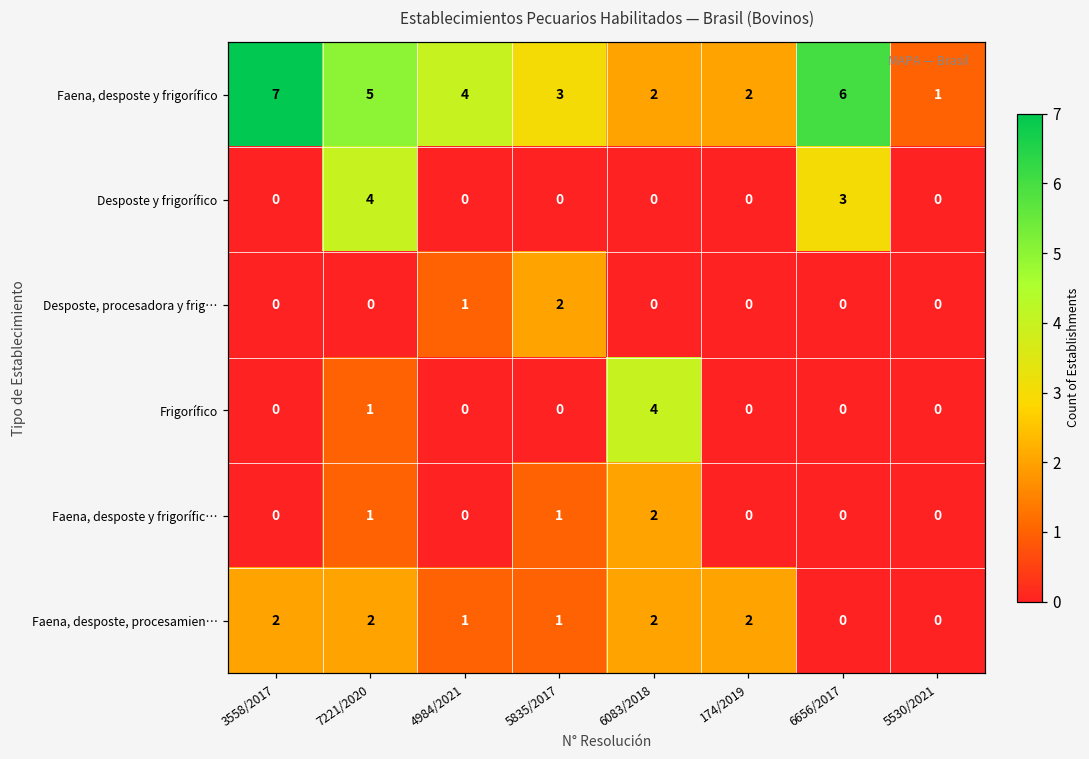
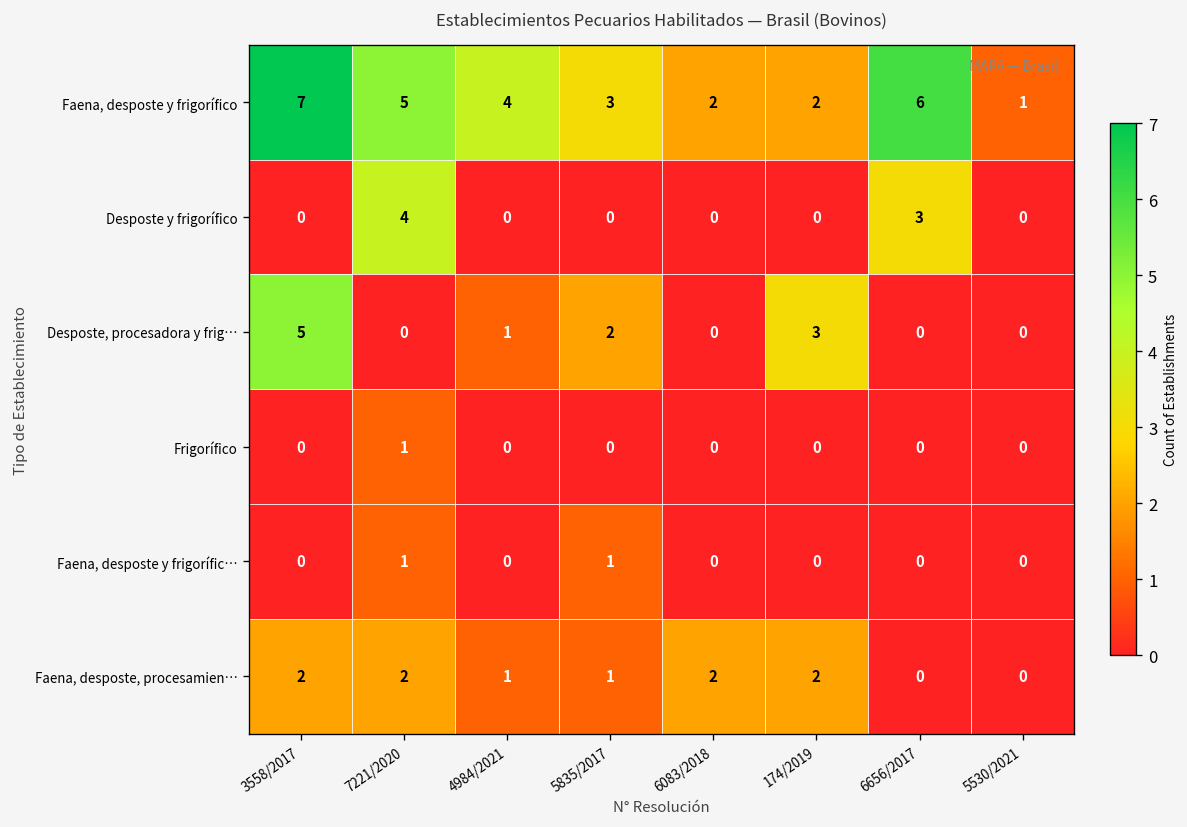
  {
    "Faena, desposte y frigorífico": {
      "3558/2017": 7,
      "7221/2020": 5,
      "4984/2021": 4,
      "5835/2017": 3,
      "6083/2018": 2,
      "174/2019": 2,
      "6656/2017": 6
    },
    "Desposte y frigorífico": {
      "3558/2017": 0,
      "7221/2020": 4,
      "4984/2021": 0,
      "5835/2017": 0,
      "6083/2018": 0,
      "174/2019": 0,
      "6656/2017": 3,
      "5530/2021": 0
    },
    "Desposte, procesadora y frig…": {
-     "3558/2017": 0,
+     "3558/2017": 5,
      "7221/2020": 0,
      "4984/2021": 1,
      "5835/2017": 2,
      "6083/2018": 0,
-     "174/2019": 0,
+     "174/2019": 3,
      "6656/2017": 0,
      "5530/2021": 0
    },
    "Frigorífico": {
      "3558/2017": 0,
      "7221/2020": 1,
      "4984/2021": 0,
      "5835/2017": 0,
-     "6083/2018": 4,
+     "6083/2018": 0,
      "174/2019": 0,
      "6656/2017": 0,
      "5530/2021": 0
    },
    "Faena, desposte y frigorífic…": {
      "3558/2017": 0,
      "7221/2020": 1,
      "4984/2021": 0,
      "5835/2017": 1,
-     "6083/2018": 2,
+     "6083/2018": 0,
      "174/2019": 0,
      "6656/2017": 0,
      "5530/2021": 0
    },
    "Faena, desposte, procesamien…": {
      "3558/2017": 2,
      "7221/2020": 2,
      "4984/2021": 1,
      "5835/2017": 1,
      "6083/2018": 2,
      "174/2019": 2,
      "6656/2017": 0,
      "5530/2021": 0
    }
  }
